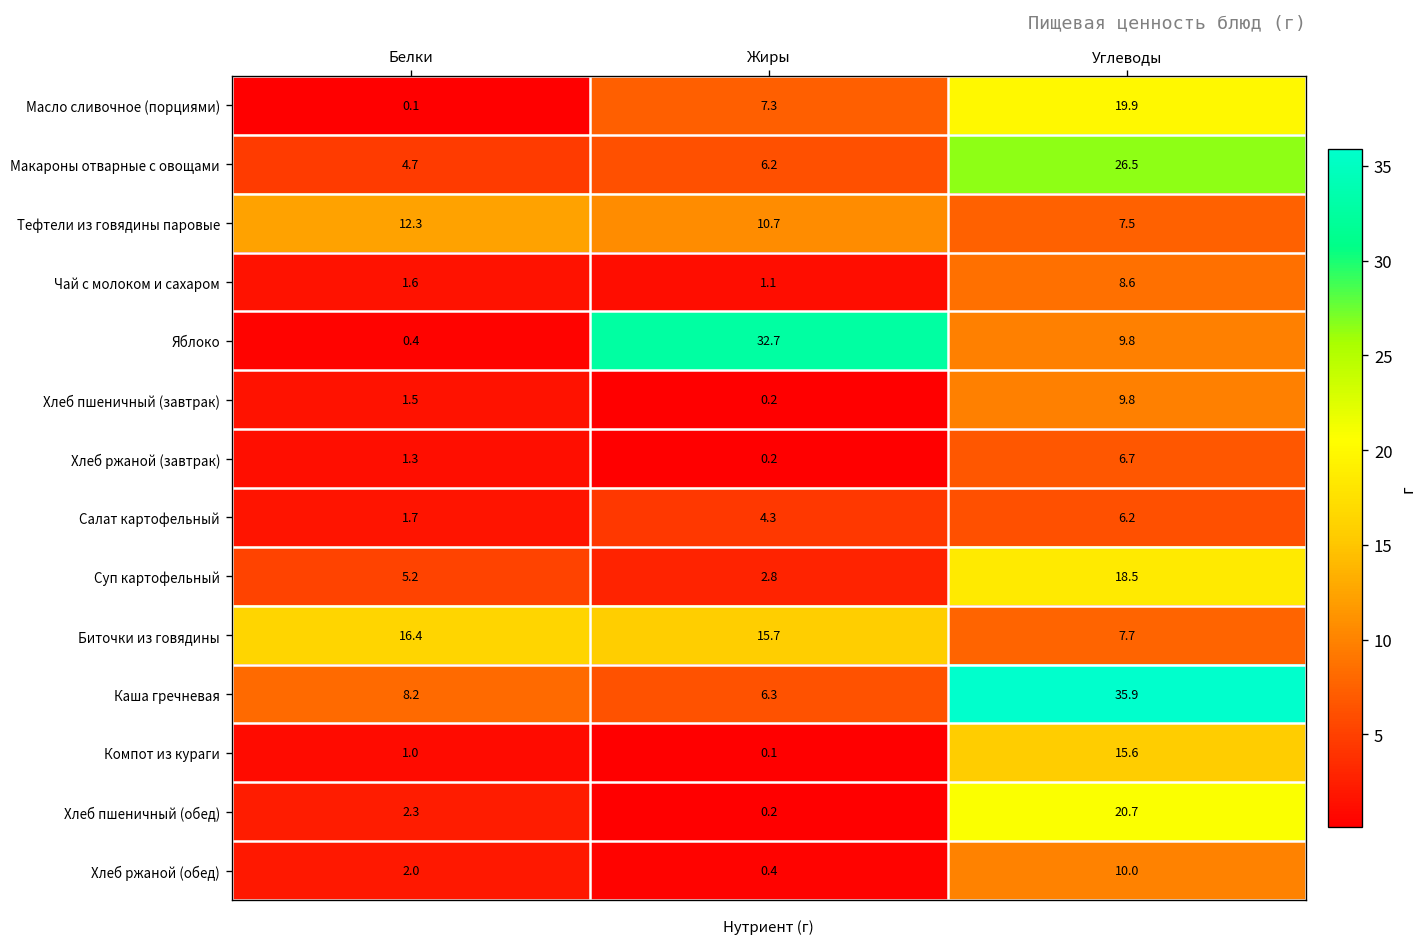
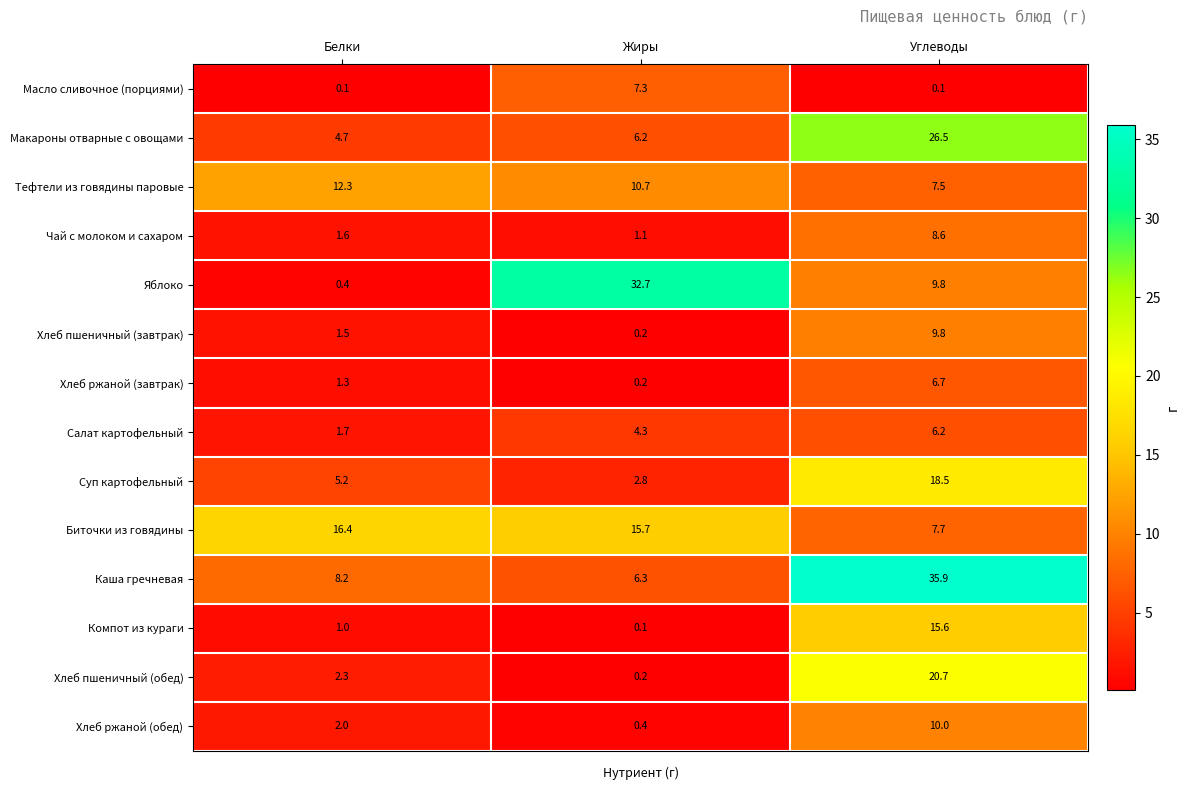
  {
    "Масло сливочное (порциями)": {
      "Белки": 0.1,
      "Жиры": 7.3,
-     "Углеводы": 19.9
+     "Углеводы": 0.1
    },
    "Макароны отварные с овощами": {
      "Белки": 4.7,
      "Жиры": 6.2,
      "Углеводы": 26.5
    },
    "Тефтели из говядины паровые": {
      "Белки": 12.3,
      "Жиры": 10.7,
      "Углеводы": 7.5
    },
    "Чай с молоком и сахаром": {
      "Белки": 1.6,
      "Жиры": 1.1,
      "Углеводы": 8.6
    },
    "Яблоко": {
      "Белки": 0.4,
      "Жиры": 32.7,
      "Углеводы": 9.8
    },
    "Хлеб пшеничный (завтрак)": {
      "Белки": 1.5,
      "Жиры": 0.2,
      "Углеводы": 9.8
    },
    "Хлеб ржаной (завтрак)": {
      "Белки": 1.3,
      "Жиры": 0.2,
      "Углеводы": 6.7
    },
    "Салат картофельный": {
      "Белки": 1.7,
      "Жиры": 4.3,
      "Углеводы": 6.2
    },
    "Суп картофельный": {
      "Белки": 5.2,
      "Жиры": 2.8,
      "Углеводы": 18.5
    },
    "Биточки из говядины": {
      "Белки": 16.4,
      "Жиры": 15.7,
      "Углеводы": 7.7
    },
    "Каша гречневая": {
      "Белки": 8.2,
      "Жиры": 6.3,
      "Углеводы": 35.9
    },
    "Компот из кураги": {
      "Белки": 1.0,
      "Жиры": 0.1,
      "Углеводы": 15.6
    },
    "Хлеб пшеничный (обед)": {
      "Белки": 2.3,
      "Жиры": 0.2,
      "Углеводы": 20.7
    },
    "Хлеб ржаной (обед)": {
      "Белки": 2.0,
      "Жиры": 0.4,
      "Углеводы": 10.0
    }
  }
